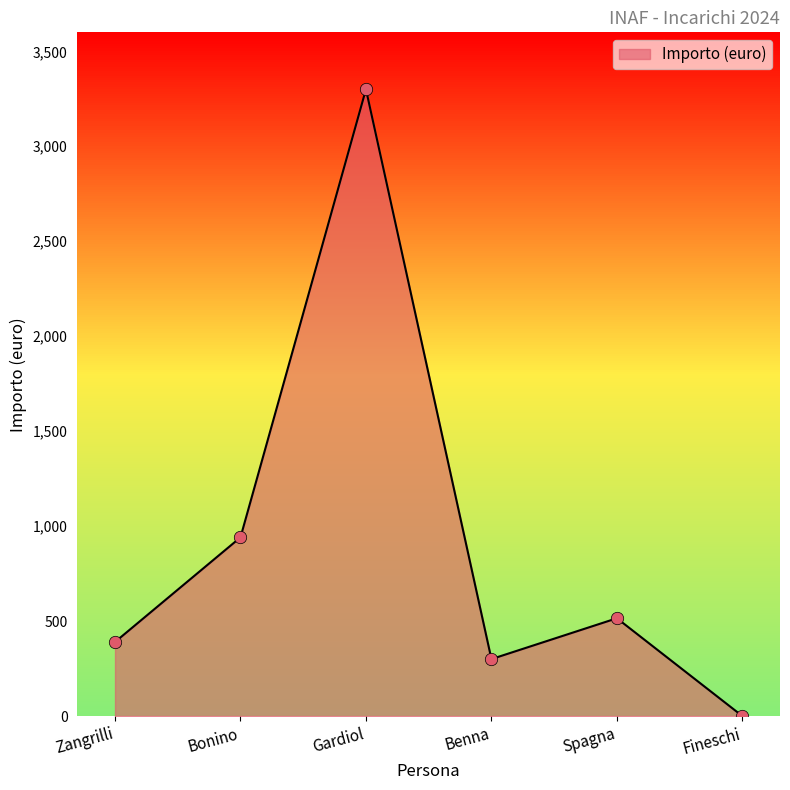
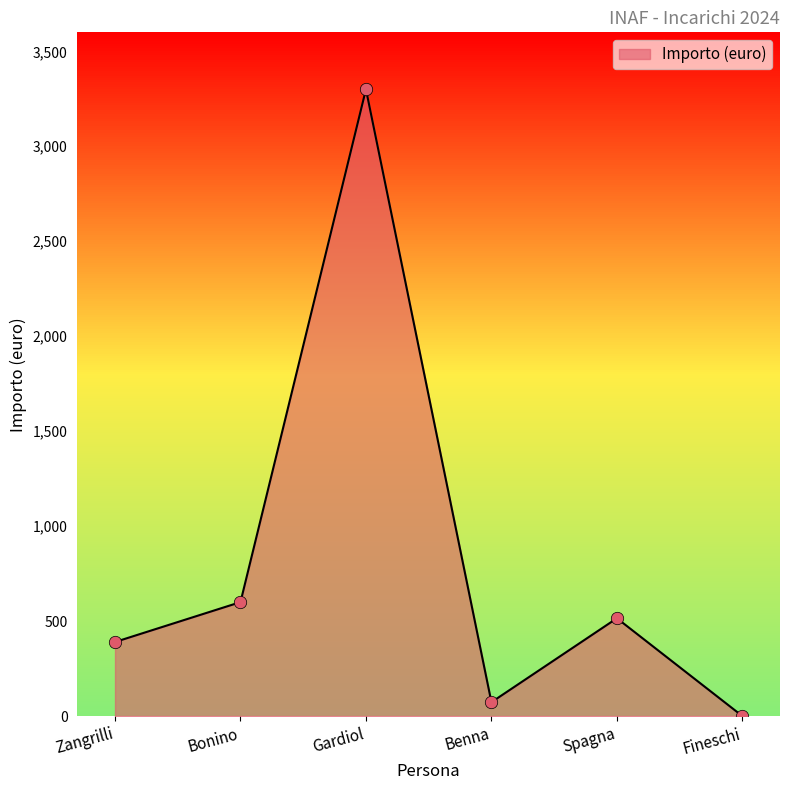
  {
    "Zangrilli": "390",
-   "Bonino": "940",
+   "Bonino": "600",
    "Gardiol": "3,300",
-   "Benna": "300",
+   "Benna": "70",
    "Spagna": "520",
    "Fineschi": "0"
  }
